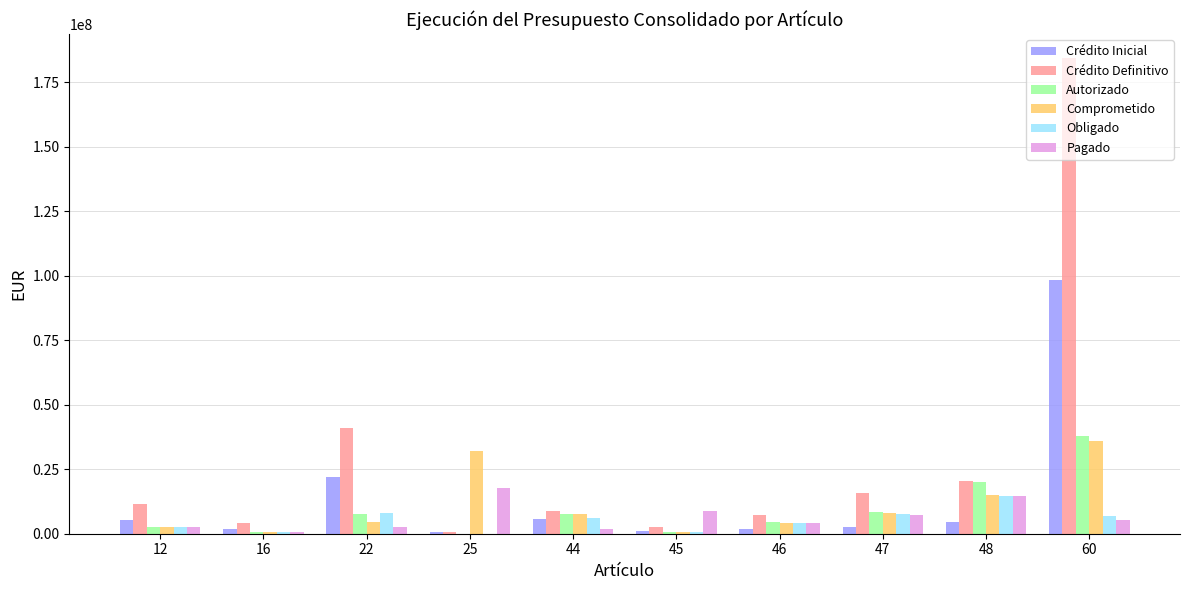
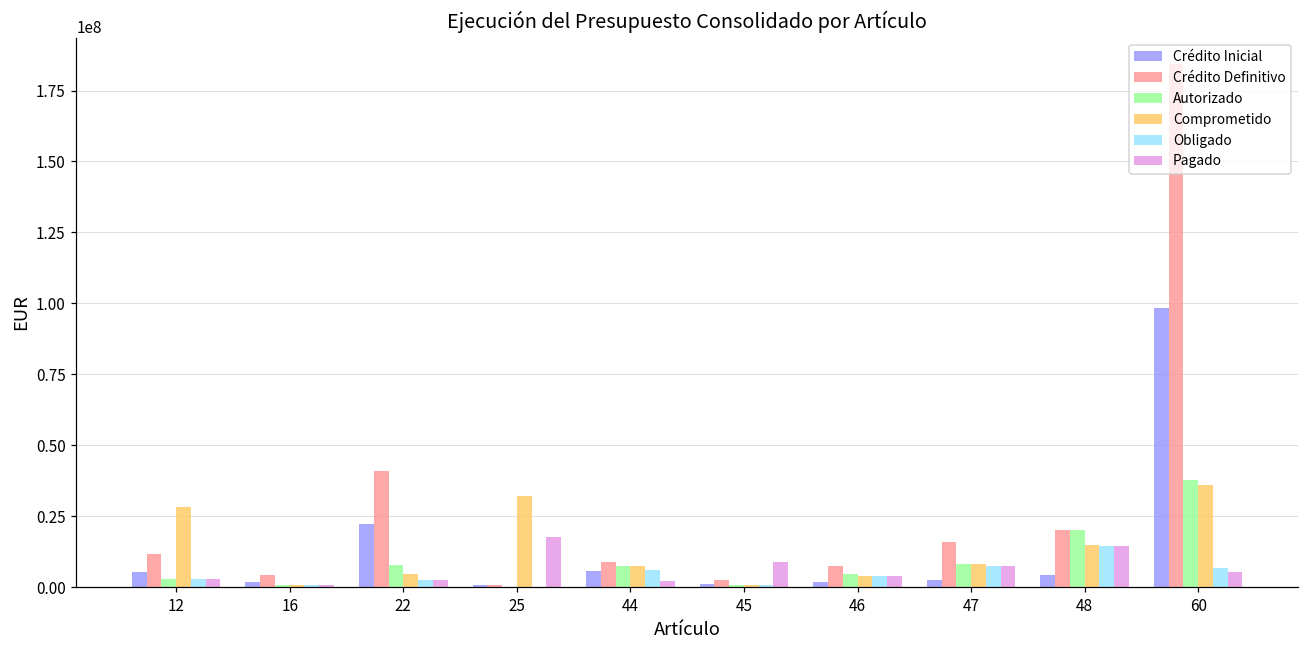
  {
    "Crédito Inicial": {
      "12": 5000000,
      "16": 2000000,
      "22": 22000000,
      "44": 6000000,
      "45": 1000000,
      "46": 2000000,
      "47": 3000000,
      "48": 4000000,
      "60": 98000000
    },
    "Crédito Definitivo": {
      "12": 12000000,
      "16": 4000000,
      "22": 41000000,
      "44": 9000000,
      "45": 3000000,
      "46": 7000000,
      "47": 16000000,
      "48": 20000000
    },
    "Autorizado": {
      "12": 3000000,
      "22": 8000000,
      "44": 8000000,
      "46": 4000000,
      "47": 8000000,
      "48": 20000000,
      "60": 38000000
    },
    "Comprometido": {
-     "12": 3000000,
+     "12": 28000000,
      "22": 5000000,
      "25": 32000000,
      "44": 8000000,
      "46": 4000000,
      "47": 8000000,
      "48": 15000000,
      "60": 36000000
    },
    "Obligado": {
      "12": 3000000,
-     "22": 8000000,
+     "22": 3000000,
      "44": 6000000,
      "46": 4000000,
      "47": 8000000,
      "48": 15000000,
      "60": 7000000
    },
    "Pagado": {
      "12": 3000000,
      "22": 3000000,
      "25": 18000000,
      "44": 2000000,
      "45": 9000000,
      "46": 4000000,
      "47": 7000000,
      "48": 15000000,
      "60": 5000000
    }
  }
